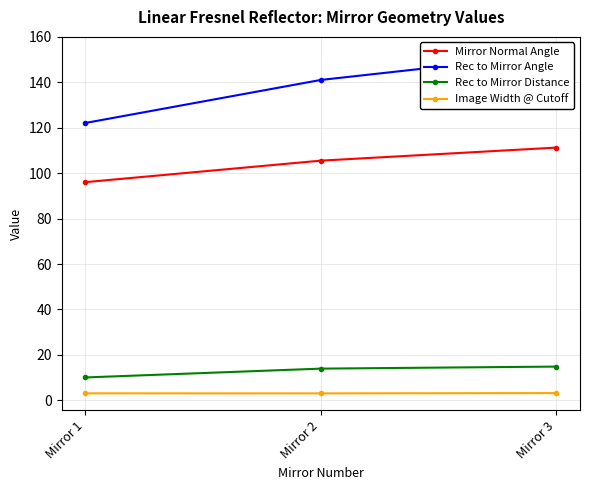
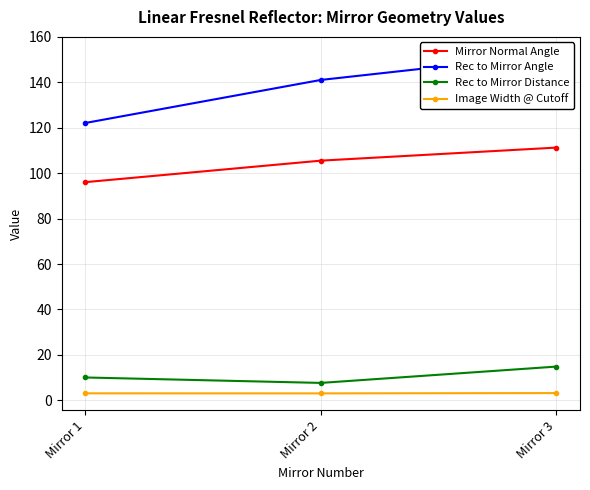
  {
    "Mirror Normal Angle": {
      "Mirror 1": 96,
      "Mirror 2": 106,
      "Mirror 3": 111
    },
    "Rec to Mirror Angle": {
      "Mirror 1": 122,
      "Mirror 2": 141
    },
    "Rec to Mirror Distance": {
      "Mirror 1": 10,
-     "Mirror 2": 14,
+     "Mirror 2": 8,
      "Mirror 3": 15
    },
    "Image Width @ Cutoff": {
      "Mirror 1": 3,
      "Mirror 2": 3,
      "Mirror 3": 3
    }
  }
